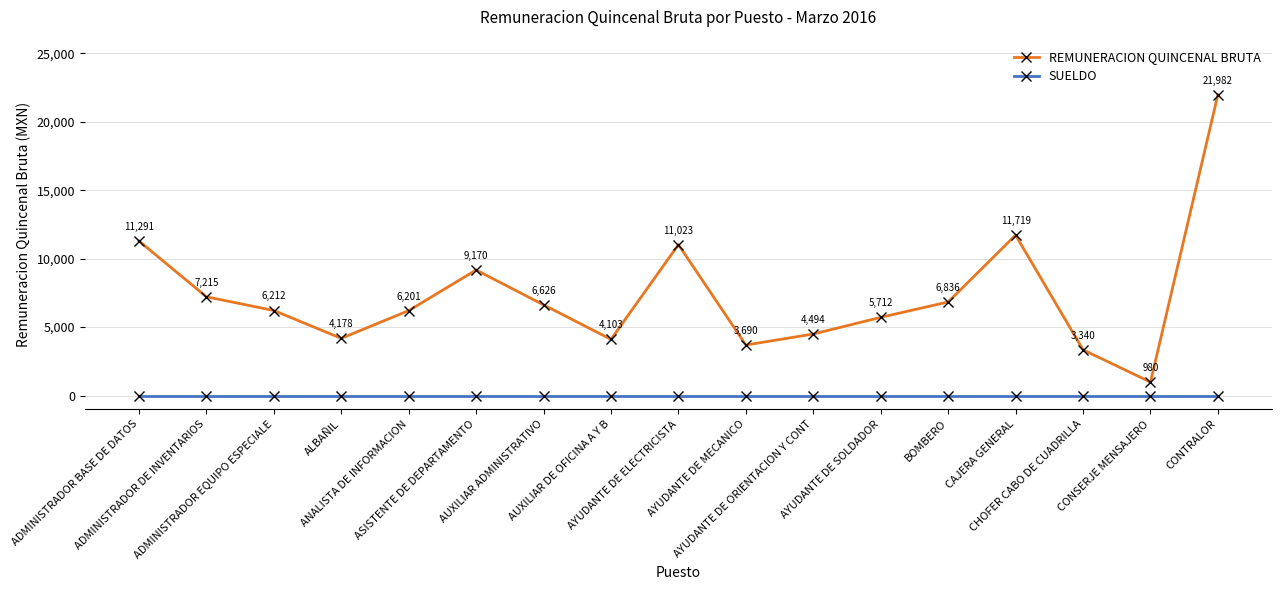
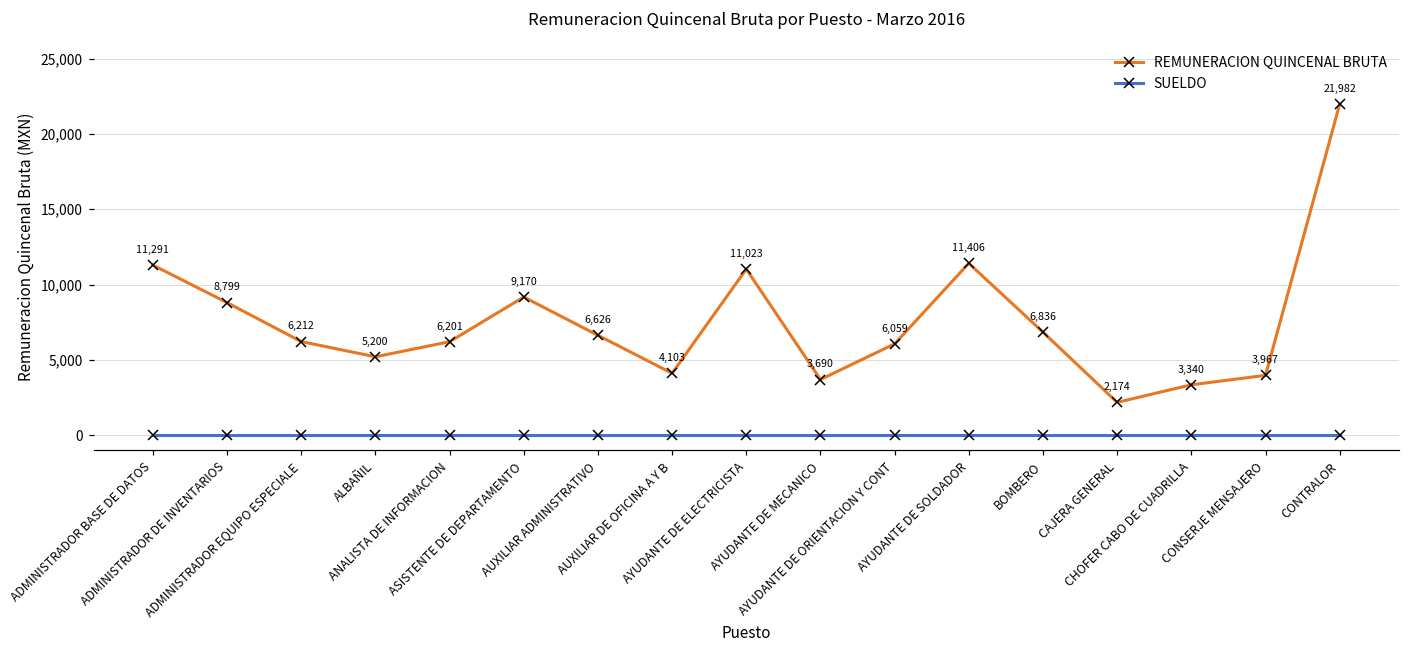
  {
    "REMUNERACION QUINCENAL BRUTA": {
      "ADMINISTRADOR BASE DE DATOS": "11,291",
-     "ADMINISTRADOR DE INVENTARIOS": "7,215",
+     "ADMINISTRADOR DE INVENTARIOS": "8,799",
      "ADMINISTRADOR EQUIPO ESPECIALE": "6,212",
-     "ALBAÑIL": "4,178",
+     "ALBAÑIL": "5,200",
      "ANALISTA DE INFORMACION": "6,201",
      "ASISTENTE DE DEPARTAMENTO": "9,170",
      "AUXILIAR ADMINISTRATIVO": "6,626",
      "AUXILIAR DE OFICINA A Y B": "4,103",
      "AYUDANTE DE ELECTRICISTA": "11,023",
      "AYUDANTE DE MECANICO": "3,690",
-     "AYUDANTE DE ORIENTACION Y CONT": "4,494",
-     "AYUDANTE DE SOLDADOR": "5,712",
+     "AYUDANTE DE ORIENTACION Y CONT": "6,059",
+     "AYUDANTE DE SOLDADOR": "11,406",
      "BOMBERO": "6,836",
-     "CAJERA GENERAL": "11,719",
+     "CAJERA GENERAL": "2,174",
      "CHOFER CABO DE CUADRILLA": "3,340",
-     "CONSERJE MENSAJERO": "980",
+     "CONSERJE MENSAJERO": "3,967",
      "CONTRALOR": "21,982"
    },
    "SUELDO": {
      "ADMINISTRADOR BASE DE DATOS": "0",
      "ADMINISTRADOR DE INVENTARIOS": "0",
      "ADMINISTRADOR EQUIPO ESPECIALE": "0",
      "ALBAÑIL": "0",
      "ANALISTA DE INFORMACION": "0",
      "ASISTENTE DE DEPARTAMENTO": "0",
      "AUXILIAR ADMINISTRATIVO": "0",
      "AUXILIAR DE OFICINA A Y B": "0",
      "AYUDANTE DE ELECTRICISTA": "0",
      "AYUDANTE DE MECANICO": "0",
      "AYUDANTE DE ORIENTACION Y CONT": "0",
      "AYUDANTE DE SOLDADOR": "0",
      "BOMBERO": "0",
      "CAJERA GENERAL": "0",
      "CHOFER CABO DE CUADRILLA": "0",
      "CONSERJE MENSAJERO": "0",
      "CONTRALOR": "0"
    }
  }
